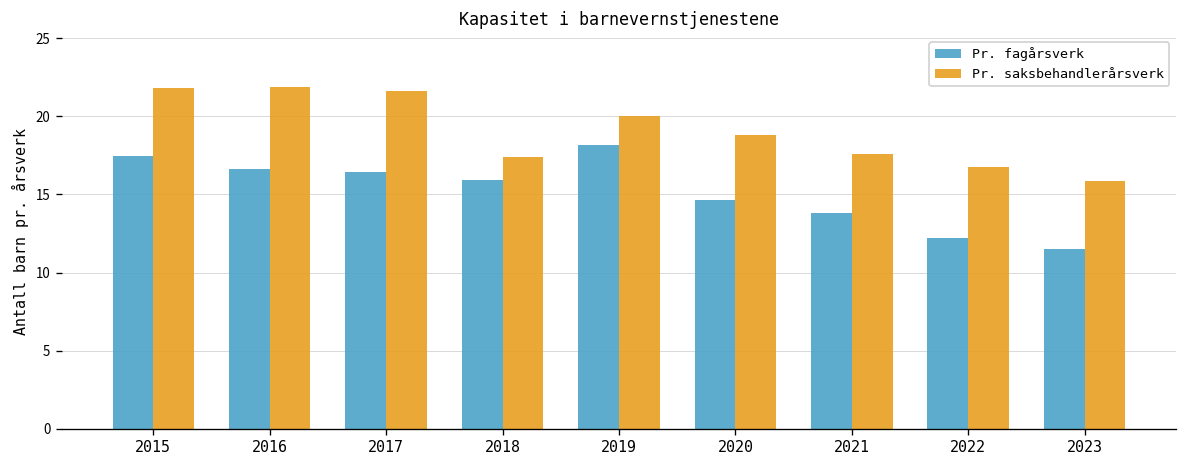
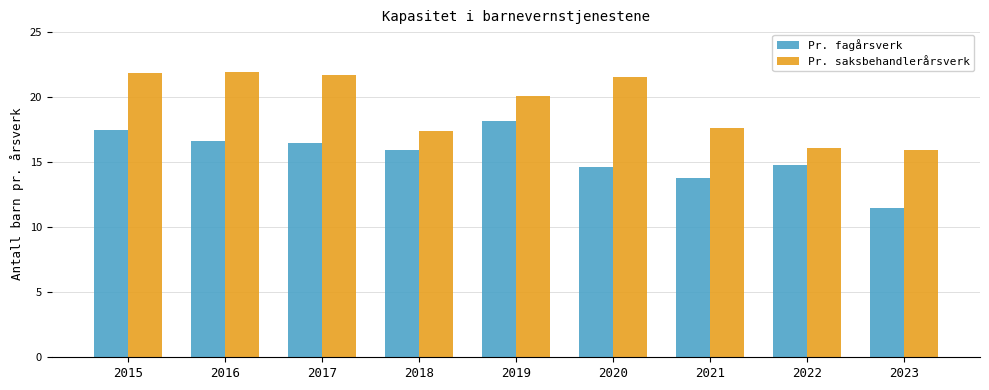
  {
    "Pr. fagårsverk": {
      "2015": 17.5,
      "2016": 16.6,
      "2017": 16.5,
      "2018": 15.9,
      "2019": 18.2,
      "2020": 14.6,
      "2021": 13.8,
-     "2022": 12.2,
+     "2022": 14.8,
      "2023": 11.5
    },
    "Pr. saksbehandlerårsverk": {
      "2015": 21.8,
      "2016": 21.9,
      "2017": 21.7,
      "2018": 17.4,
      "2019": 20.0,
-     "2020": 18.8,
+     "2020": 21.6,
      "2021": 17.6,
-     "2022": 16.7,
+     "2022": 16.0,
      "2023": 15.9
    }
  }
